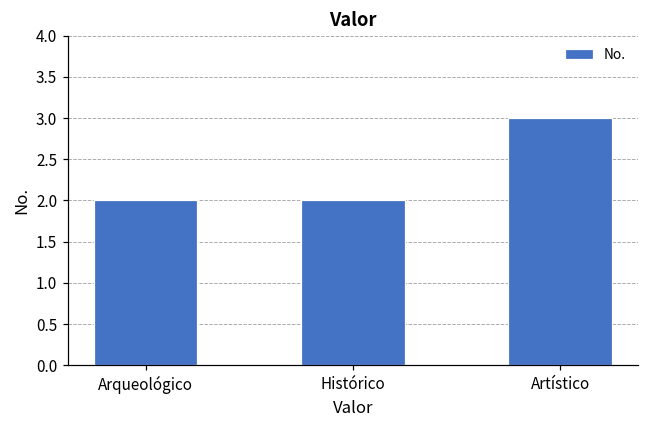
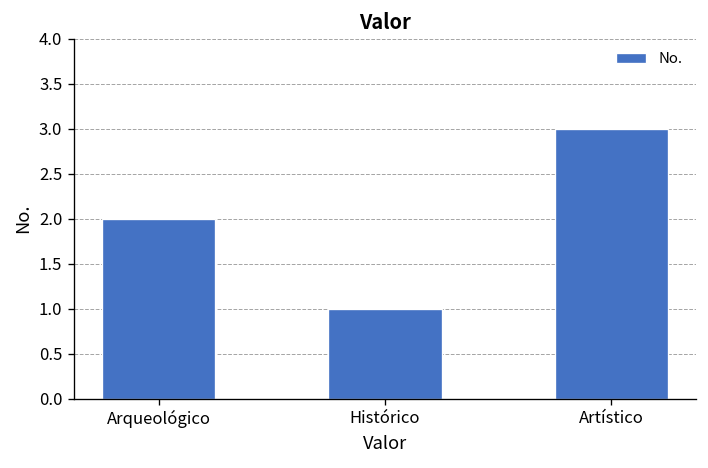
  {
    "Arqueológico": 2,
-   "Histórico": 2,
+   "Histórico": 1,
    "Artístico": 3
  }
